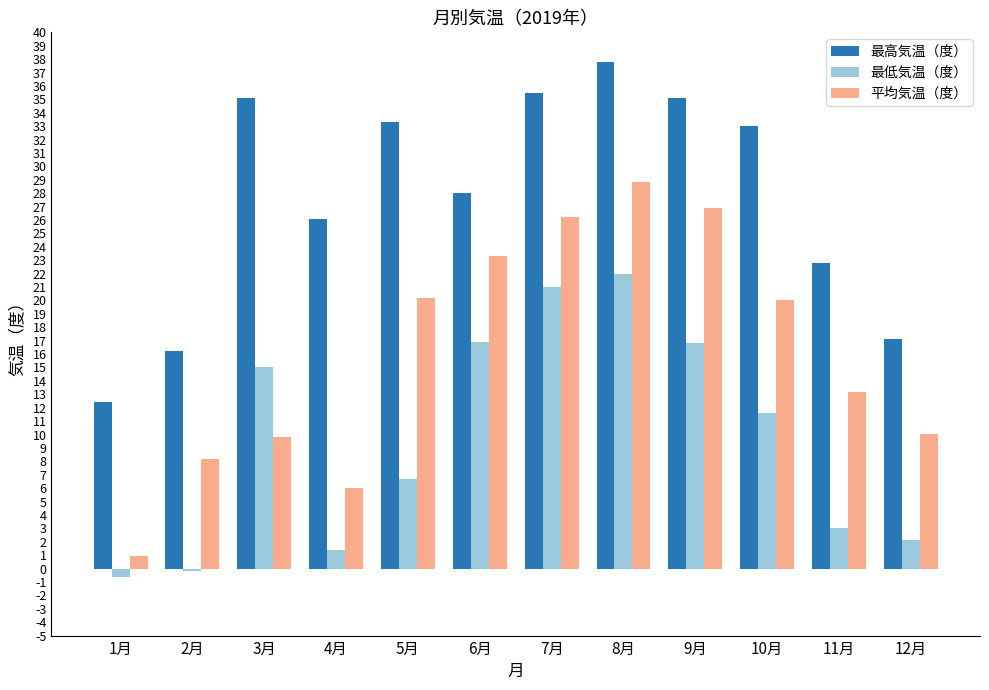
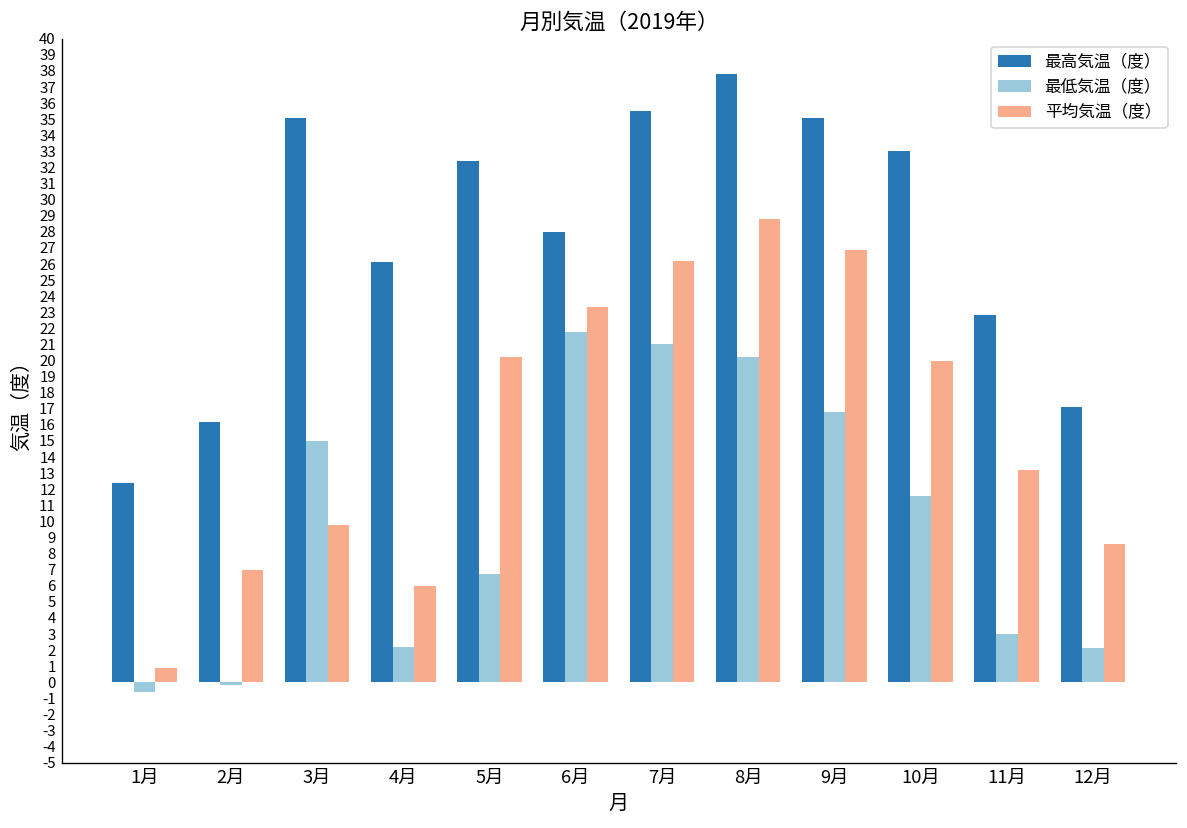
  {
    "最高気温（度）": {
      "1月": 12.4,
      "2月": 16.2,
      "3月": 35.1,
      "4月": 26.1,
-     "5月": 33.3,
+     "5月": 32.4,
      "6月": 28.0,
      "7月": 35.5,
      "8月": 37.8,
      "9月": 35.1,
      "10月": 33.0,
      "11月": 22.8,
      "12月": 17.1
    },
    "最低気温（度）": {
      "1月": -0.6,
      "2月": -0.2,
      "3月": 15.0,
-     "4月": 1.4,
+     "4月": 2.2,
      "5月": 6.7,
-     "6月": 16.9,
+     "6月": 21.8,
      "7月": 21.0,
-     "8月": 22.0,
+     "8月": 20.2,
      "9月": 16.8,
      "10月": 11.6,
      "11月": 3.0,
      "12月": 2.1
    },
    "平均気温（度）": {
      "1月": 0.9,
-     "2月": 8.2,
+     "2月": 7.0,
      "3月": 9.8,
      "4月": 6.0,
      "5月": 20.2,
      "6月": 23.3,
      "7月": 26.2,
      "8月": 28.8,
      "9月": 26.9,
      "10月": 20.0,
      "11月": 13.2,
-     "12月": 10.0
+     "12月": 8.6
    }
  }
